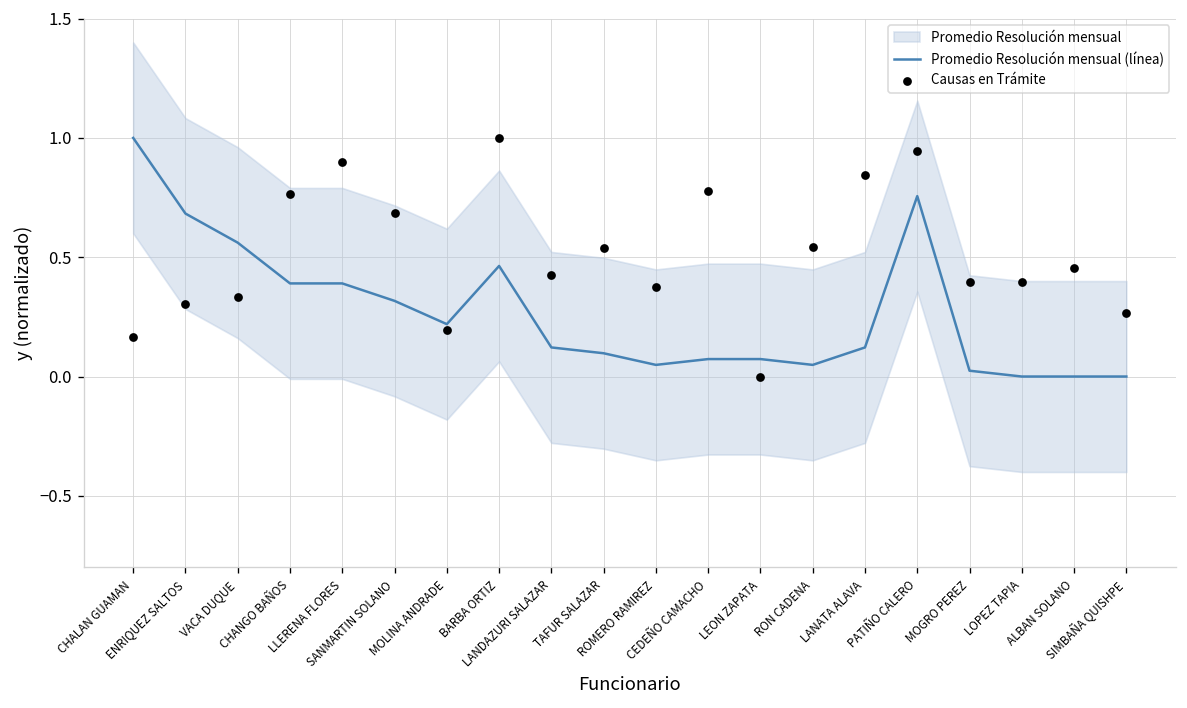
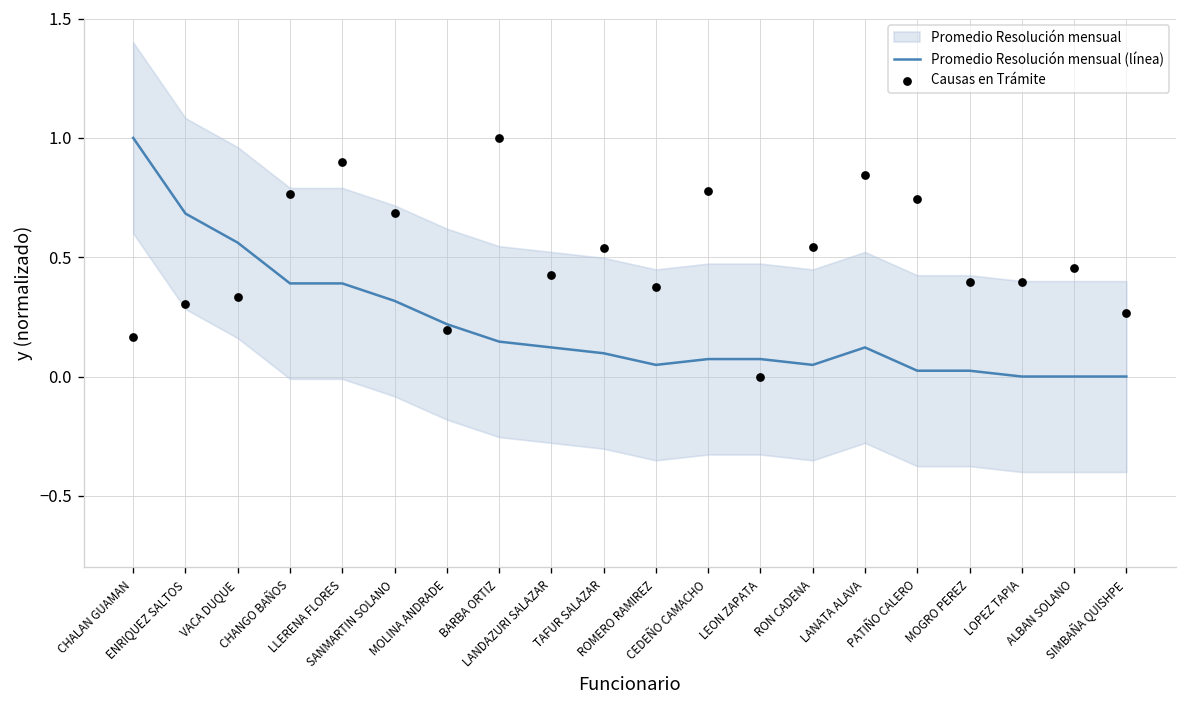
  {
    "Promedio Resolución mensual (línea)": {
      "CHALAN GUAMAN": 1.00,
      "ENRIQUEZ SALTOS": 0.68,
      "VACA DUQUE": 0.56,
      "CHANGO BAÑOS": 0.39,
      "LLERENA FLORES": 0.39,
      "SANMARTIN SOLANO": 0.32,
      "MOLINA ANDRADE": 0.22,
-     "BARBA ORTIZ": 0.46,
+     "BARBA ORTIZ": 0.15,
      "LANDAZURI SALAZAR": 0.12,
      "TAFUR SALAZAR": 0.10,
      "ROMERO RAMIREZ": 0.05,
      "CEDEÑO CAMACHO": 0.07,
      "LEON ZAPATA": 0.07,
      "RON CADENA": 0.05,
      "LANATA ALAVA": 0.12,
-     "PATIÑO CALERO": 0.76,
+     "PATIÑO CALERO": 0.02,
      "MOGRO PEREZ": 0.02,
      "LOPEZ TAPIA": 0.00,
      "ALBAN SOLANO": 0.00,
      "SIMBAÑA QUISHPE": 0.00
    },
    "Causas en Trámite": {
-     "PATIÑO CALERO": 0.95
+     "PATIÑO CALERO": 0.75
    }
  }
